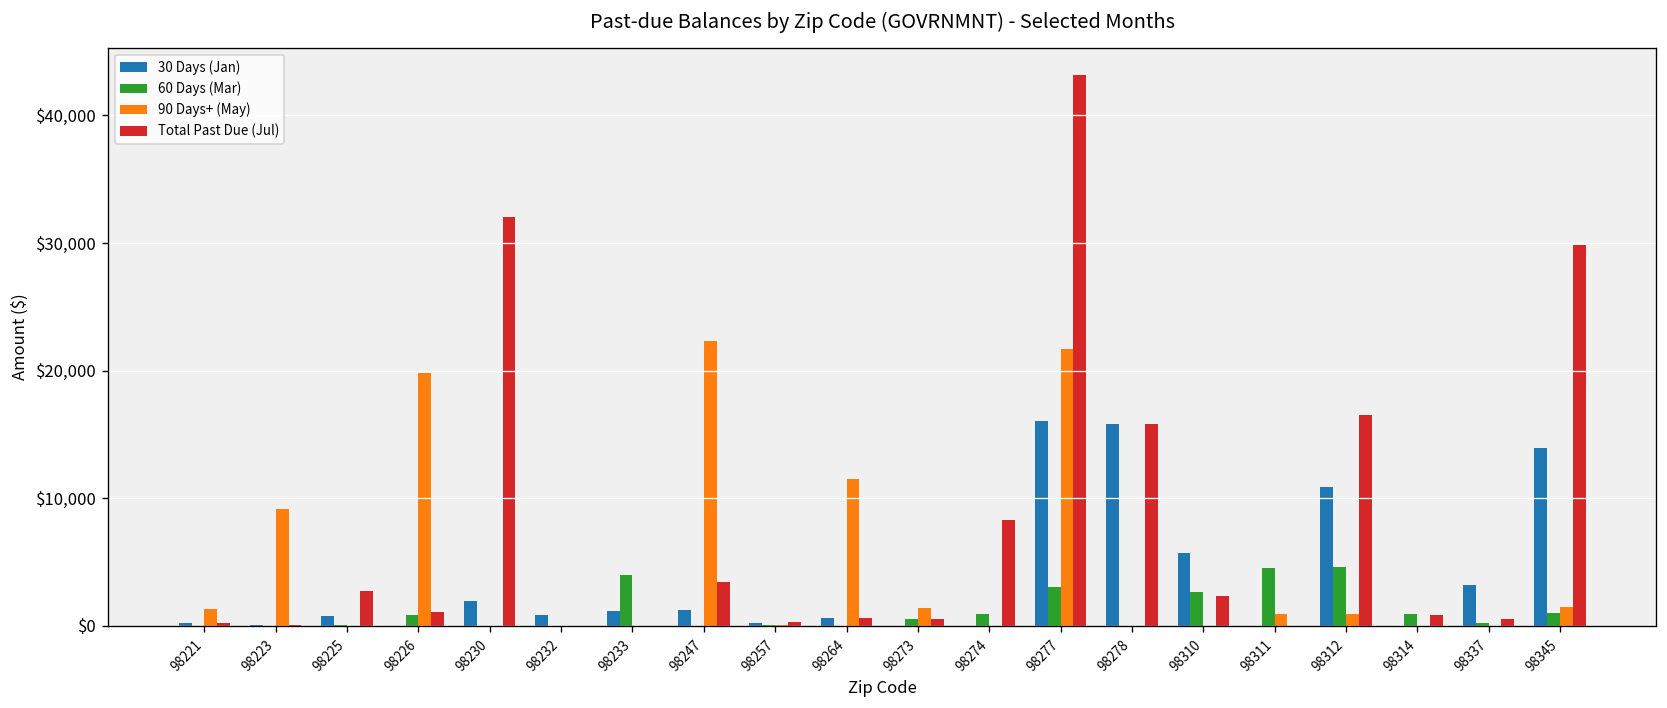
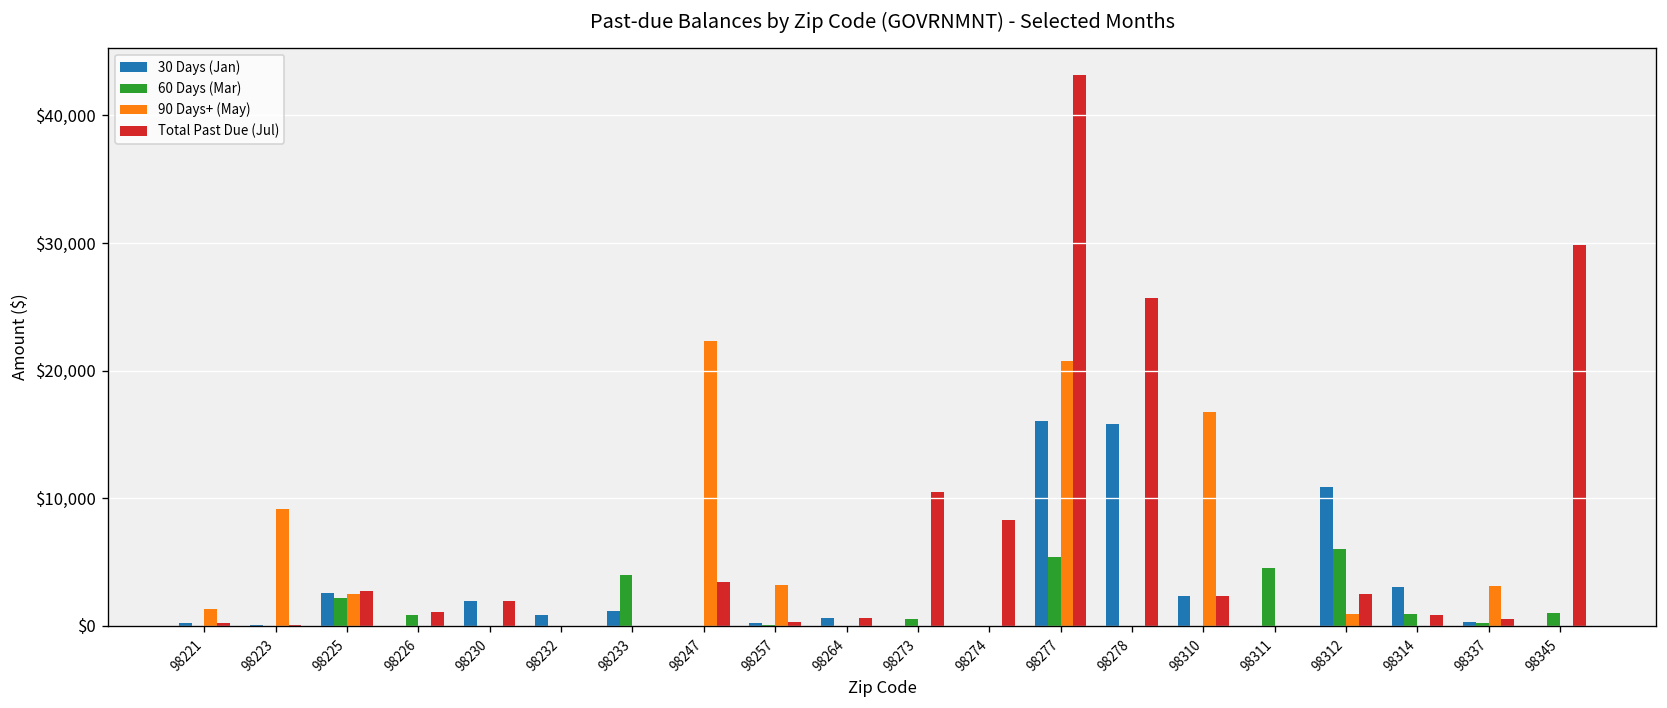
  {
    "30 Days (Jan)": {
      "98221": "$200",
-     "98225": "$700",
+     "98225": "$2,600",
      "98226": "$0",
      "98230": "$1,900",
      "98232": "$900",
      "98233": "$1,100",
-     "98247": "$1,300",
+     "98247": "$0",
      "98264": "$600",
      "98273": "$0",
      "98277": "$16,000",
      "98278": "$15,900",
-     "98310": "$5,700",
+     "98310": "$2,400",
      "98311": "$0",
      "98312": "$10,900",
-     "98314": "$0",
-     "98337": "$3,200",
-     "98345": "$13,900"
+     "98314": "$3,100",
+     "98337": "$300",
+     "98345": "$0"
    },
    "60 Days (Mar)": {
      "98221": "$0",
      "98223": "$0",
-     "98225": "$100",
+     "98225": "$2,200",
      "98226": "$800",
      "98230": "$0",
      "98232": "$0",
      "98233": "$4,000",
      "98247": "$0",
      "98264": "$0",
      "98273": "$600",
-     "98274": "$1,000",
-     "98277": "$3,100",
+     "98274": "$0",
+     "98277": "$5,400",
      "98278": "$0",
-     "98310": "$2,700",
+     "98310": "$0",
      "98311": "$4,600",
-     "98312": "$4,700",
+     "98312": "$6,100",
      "98314": "$900",
      "98337": "$200",
      "98345": "$1,000"
    },
    "90 Days+ (May)": {
      "98221": "$1,300",
      "98223": "$9,200",
-     "98225": "$0",
-     "98226": "$19,800",
+     "98225": "$2,500",
+     "98226": "$0",
      "98230": "$0",
      "98232": "$0",
      "98233": "$0",
      "98247": "$22,400",
-     "98257": "$0",
-     "98264": "$11,500",
-     "98273": "$1,400",
+     "98257": "$3,200",
+     "98264": "$0",
+     "98273": "$0",
      "98274": "$0",
-     "98277": "$21,700",
+     "98277": "$20,800",
      "98278": "$0",
-     "98310": "$0",
-     "98311": "$900",
+     "98310": "$16,800",
+     "98311": "$0",
      "98312": "$900",
      "98314": "$0",
-     "98337": "$0",
-     "98345": "$1,500"
+     "98337": "$3,100",
+     "98345": "$0"
    },
    "Total Past Due (Jul)": {
      "98221": "$200",
      "98225": "$2,700",
      "98226": "$1,100",
-     "98230": "$32,000",
+     "98230": "$1,900",
      "98232": "$0",
      "98247": "$3,400",
      "98257": "$300",
      "98264": "$600",
-     "98273": "$600",
+     "98273": "$10,500",
      "98274": "$8,300",
      "98277": "$43,100",
-     "98278": "$15,900",
+     "98278": "$25,700",
      "98310": "$2,400",
      "98311": "$0",
-     "98312": "$16,500",
+     "98312": "$2,500",
      "98314": "$900",
      "98337": "$600",
      "98345": "$29,800"
    }
  }
